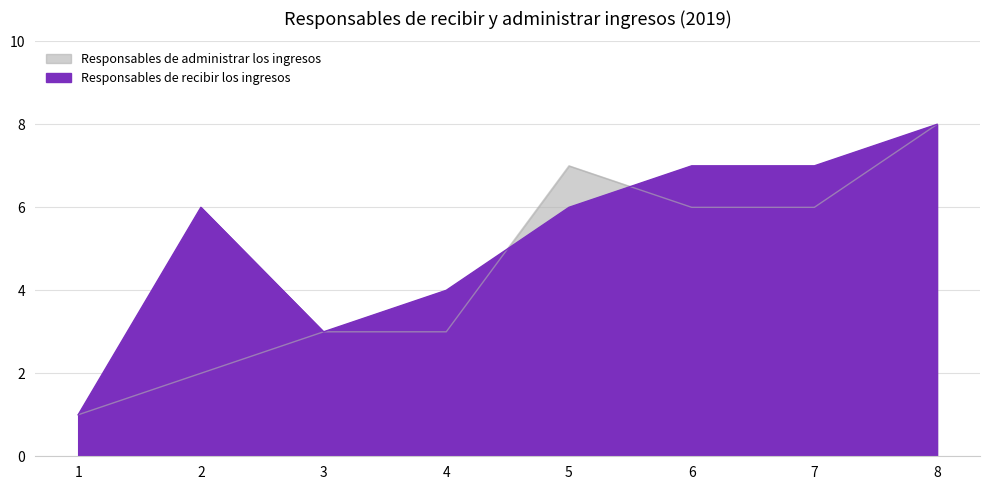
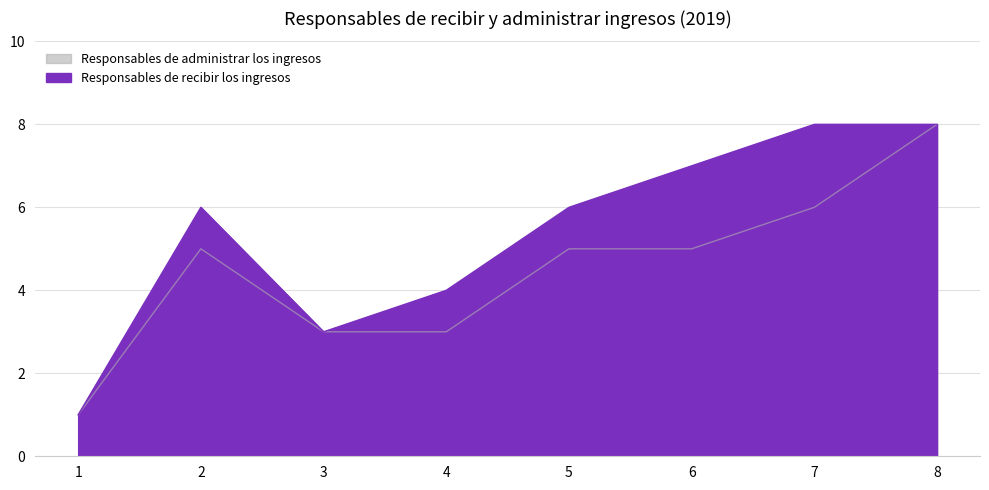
  {
    "Responsables de administrar los ingresos": {
-     "2": 2,
+     "2": 5,
      "4": 3,
-     "5": 7,
-     "6": 6,
+     "5": 5,
+     "6": 5,
      "7": 6
    },
    "Responsables de recibir los ingresos": {
      "2": 6,
      "4": 4,
      "5": 6,
      "6": 7,
-     "7": 7
+     "7": 8
    }
  }
